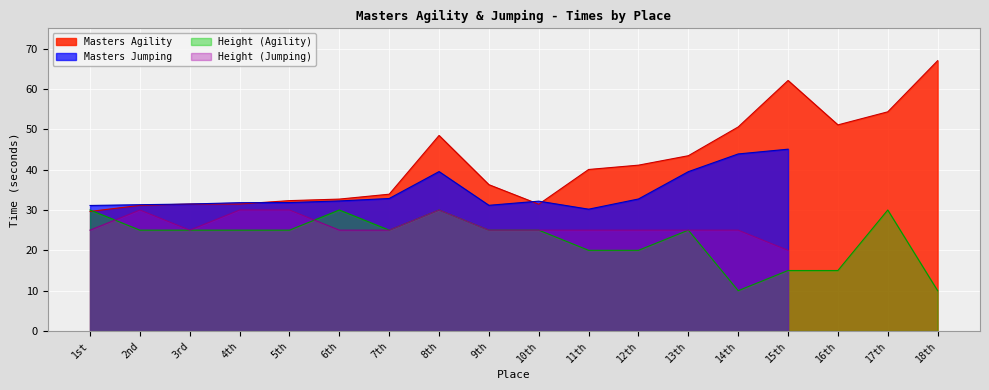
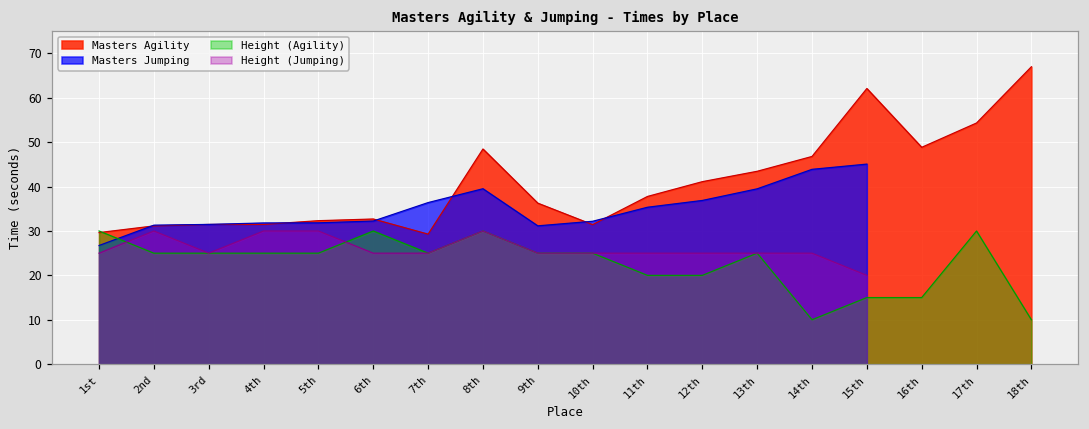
  {
    "Masters Agility": {
-     "7th": 34,
+     "7th": 29,
      "8th": 48,
      "9th": 36,
      "10th": 31,
-     "11th": 40,
+     "11th": 38,
      "12th": 41,
      "13th": 43,
-     "14th": 51,
+     "14th": 47,
      "15th": 62,
-     "16th": 51,
+     "16th": 49,
      "17th": 54,
      "18th": 67
    },
    "Masters Jumping": {
-     "1st": 31,
-     "7th": 33,
+     "1st": 27,
+     "7th": 36,
      "8th": 40,
      "9th": 31,
      "10th": 32,
-     "11th": 30,
-     "12th": 33,
+     "11th": 35,
+     "12th": 37,
      "13th": 40,
      "14th": 44,
      "15th": 45
    },
    "Height (Agility)": {
      "2nd": 25,
      "4th": 25,
      "5th": 25,
      "6th": 30,
      "11th": 20,
      "12th": 20,
      "14th": 10,
      "15th": 15,
      "16th": 15,
      "17th": 30,
      "18th": 10
    },
    "Height (Jumping)": {
      "1st": 25,
      "2nd": 30,
      "4th": 30,
      "5th": 30,
      "6th": 25,
      "11th": 25,
      "12th": 25,
      "14th": 25,
      "15th": 20
    }
  }
